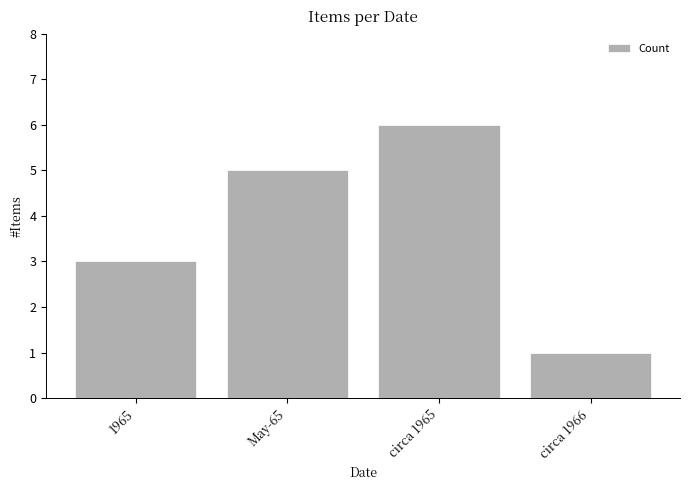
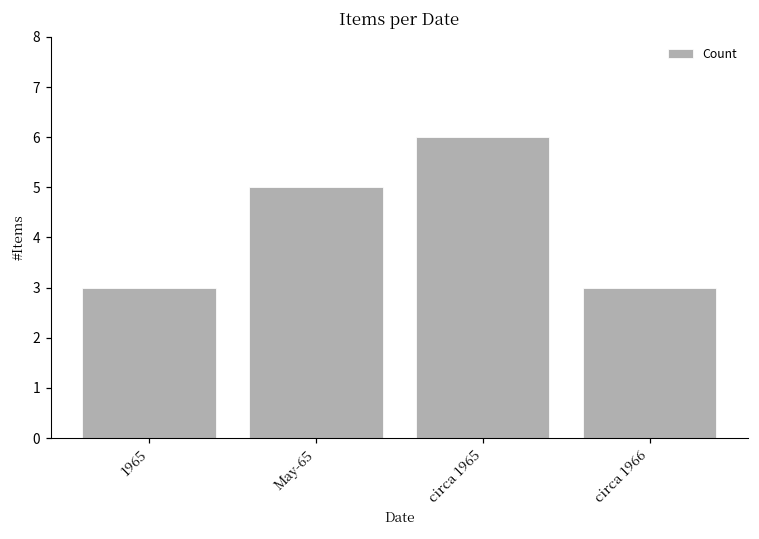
  {
    "1965": 3,
    "May-65": 5,
    "circa 1965": 6,
-   "circa 1966": 1
+   "circa 1966": 3
  }
